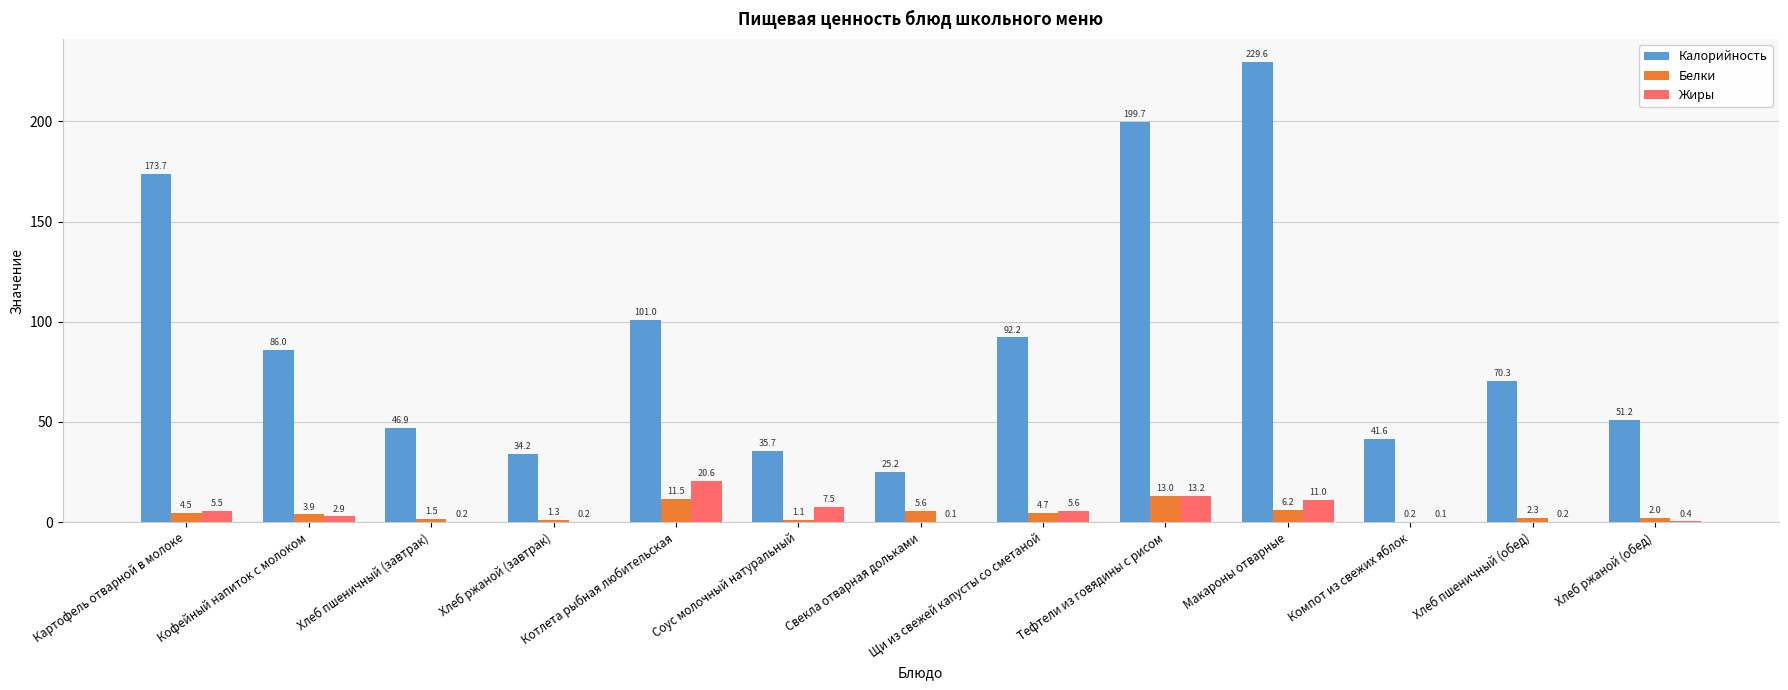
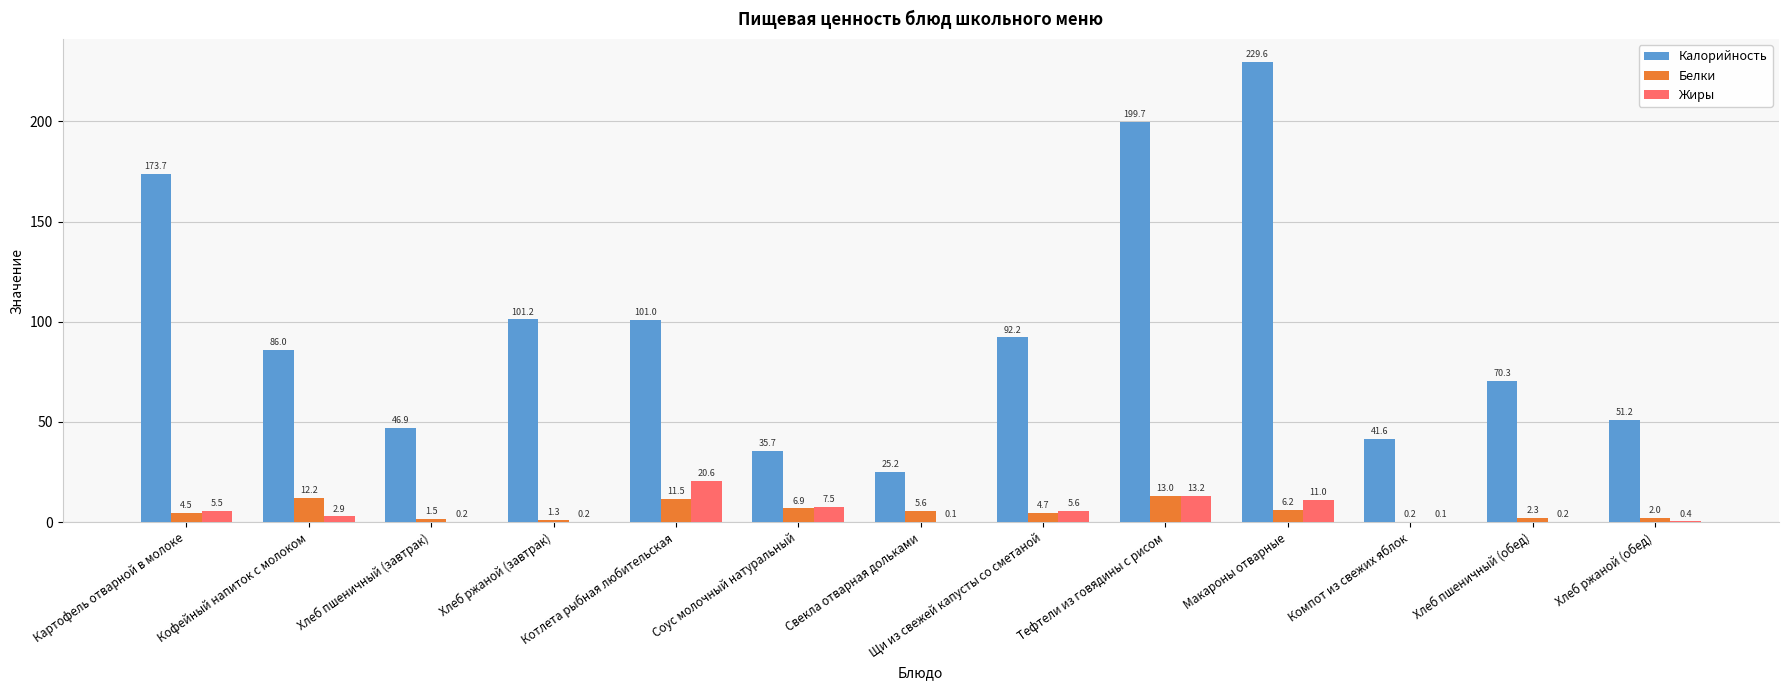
  {
    "Калорийность": {
      "Картофель отварной в молоке": 173.7,
      "Кофейный напиток с молоком": 86.0,
      "Хлеб пшеничный (завтрак)": 46.9,
-     "Хлеб ржаной (завтрак)": 34.2,
+     "Хлеб ржаной (завтрак)": 101.2,
      "Котлета рыбная любительская": 101.0,
      "Соус молочный натуральный": 35.7,
      "Свекла отварная дольками": 25.2,
      "Щи из свежей капусты со сметаной": 92.2,
      "Тефтели из говядины с рисом": 199.7,
      "Макароны отварные": 229.6,
      "Компот из свежих яблок": 41.6,
      "Хлеб пшеничный (обед)": 70.3,
      "Хлеб ржаной (обед)": 51.2
    },
    "Белки": {
      "Картофель отварной в молоке": 4.5,
-     "Кофейный напиток с молоком": 3.9,
+     "Кофейный напиток с молоком": 12.2,
      "Хлеб пшеничный (завтрак)": 1.5,
      "Хлеб ржаной (завтрак)": 1.3,
      "Котлета рыбная любительская": 11.5,
-     "Соус молочный натуральный": 1.1,
+     "Соус молочный натуральный": 6.9,
      "Свекла отварная дольками": 5.6,
      "Щи из свежей капусты со сметаной": 4.7,
      "Тефтели из говядины с рисом": 13.0,
      "Макароны отварные": 6.2,
      "Компот из свежих яблок": 0.2,
      "Хлеб пшеничный (обед)": 2.3,
      "Хлеб ржаной (обед)": 2.0
    },
    "Жиры": {
      "Картофель отварной в молоке": 5.5,
      "Кофейный напиток с молоком": 2.9,
      "Хлеб пшеничный (завтрак)": 0.2,
      "Хлеб ржаной (завтрак)": 0.2,
      "Котлета рыбная любительская": 20.6,
      "Соус молочный натуральный": 7.5,
      "Свекла отварная дольками": 0.1,
      "Щи из свежей капусты со сметаной": 5.6,
      "Тефтели из говядины с рисом": 13.2,
      "Макароны отварные": 11.0,
      "Компот из свежих яблок": 0.1,
      "Хлеб пшеничный (обед)": 0.2,
      "Хлеб ржаной (обед)": 0.4
    }
  }
